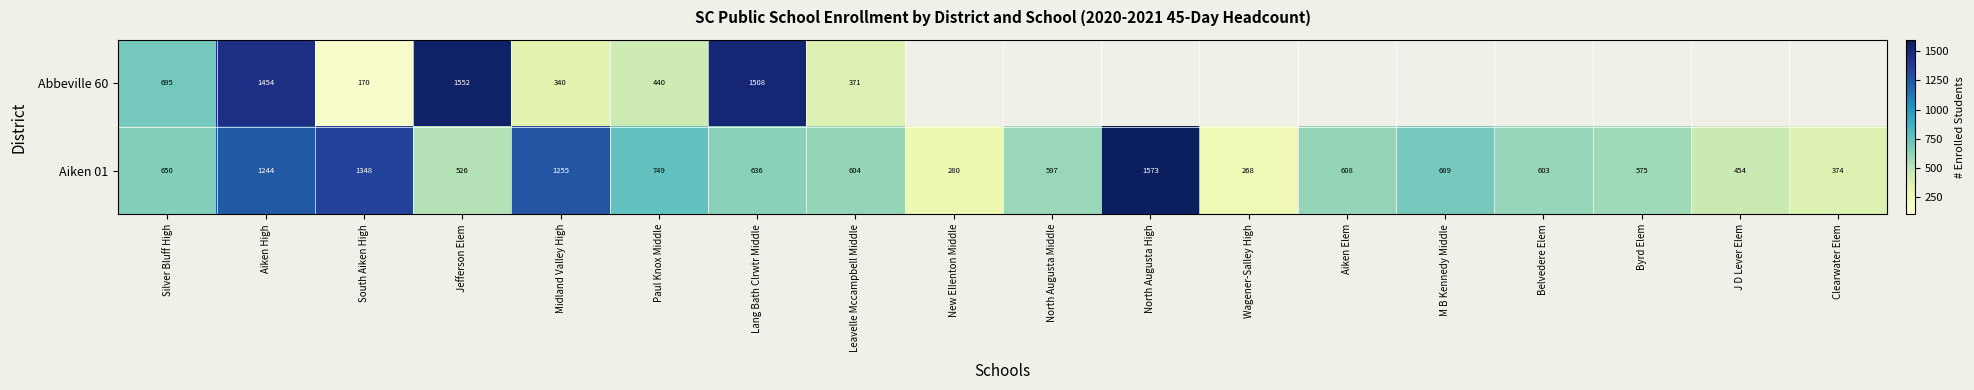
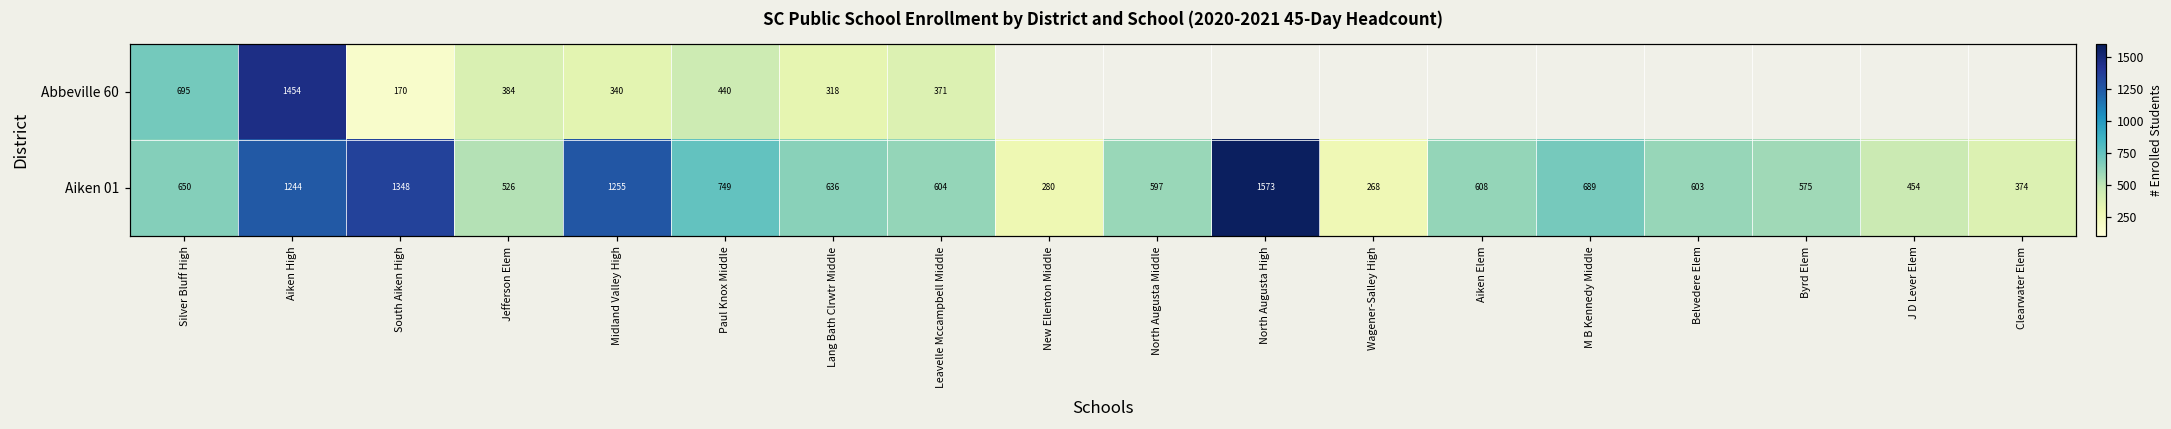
  {
    "Abbeville 60": {
      "Silver Bluff High": 695,
      "Aiken High": 1454,
      "South Aiken High": 170,
-     "Jefferson Elem": 1552,
+     "Jefferson Elem": 384,
      "Midland Valley High": 340,
      "Paul Knox Middle": 440,
-     "Lang Bath Clrwtr Middle": 1508,
+     "Lang Bath Clrwtr Middle": 318,
      "Leavelle Mccampbell Middle": 371
    },
    "Aiken 01": {
      "Silver Bluff High": 650,
      "Aiken High": 1244,
      "South Aiken High": 1348,
      "Jefferson Elem": 526,
      "Midland Valley High": 1255,
      "Paul Knox Middle": 749,
      "Lang Bath Clrwtr Middle": 636,
      "Leavelle Mccampbell Middle": 604,
      "New Ellenton Middle": 280,
      "North Augusta Middle": 597,
      "North Augusta High": 1573,
      "Wagener-Salley High": 268,
      "Aiken Elem": 608,
      "M B Kennedy Middle": 689,
      "Belvedere Elem": 603,
      "Byrd Elem": 575,
      "J D Lever Elem": 454,
      "Clearwater Elem": 374
    }
  }
